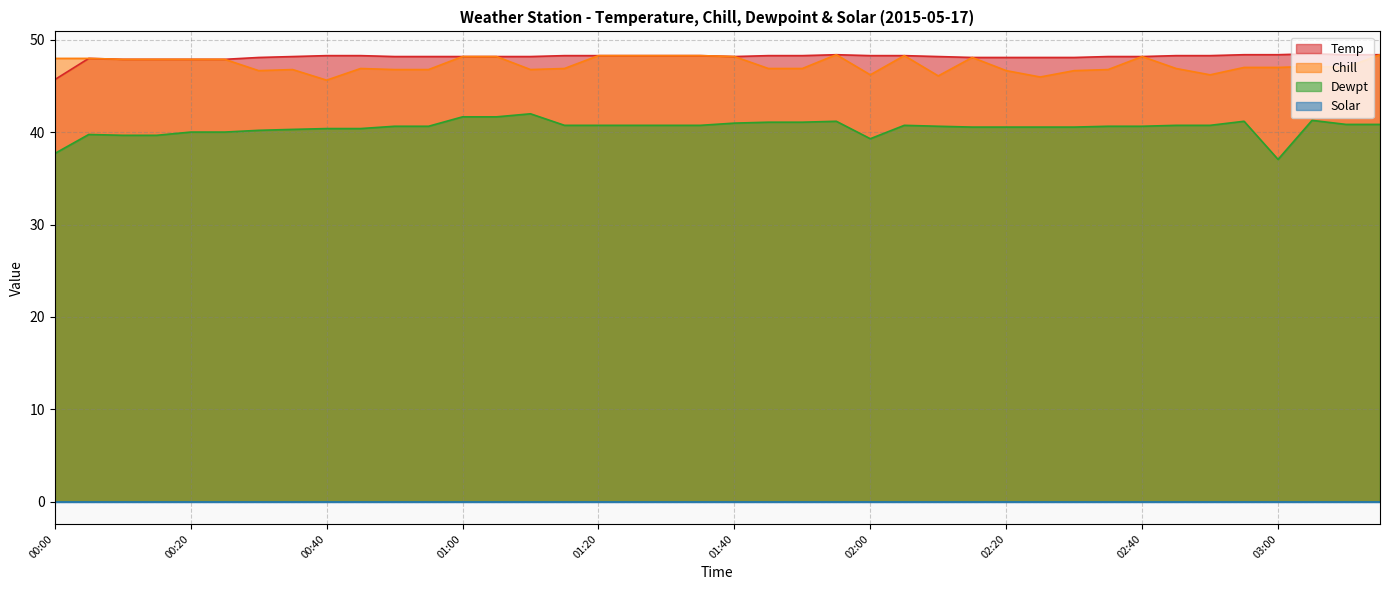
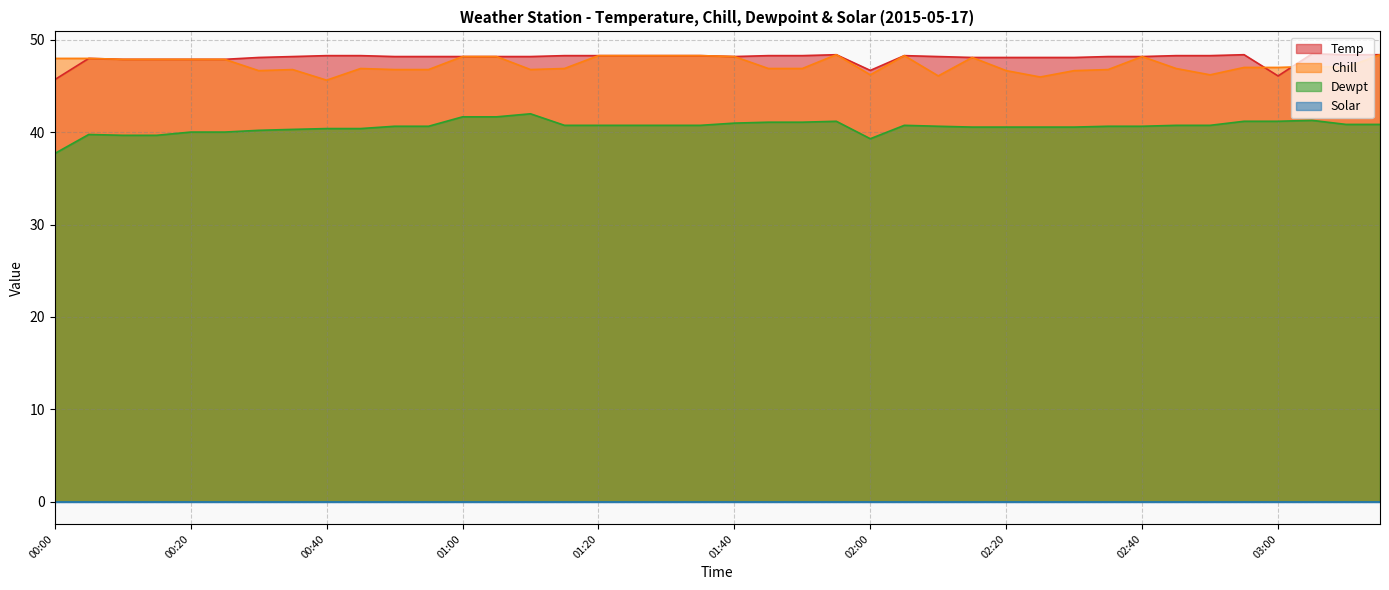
  {
    "Temp": {
      "00:00": 46,
      "00:40": 48,
-     "02:00": 48,
+     "02:00": 47,
      "02:20": 48,
-     "03:00": 48
+     "03:00": 46
    },
    "Chill": {
      "00:00": 48,
      "00:40": 46,
      "02:00": 46,
      "02:20": 47,
      "03:00": 47
    },
    "Dewpt": {
      "00:00": 38,
      "00:20": 40,
      "00:40": 40,
      "01:00": 42,
      "01:20": 41,
      "01:40": 41,
      "02:00": 39,
      "02:20": 41,
      "02:40": 41,
-     "03:00": 37
+     "03:00": 41
    },
    "Solar": {
      "00:00": 0,
      "00:20": 0,
      "00:40": 0,
      "01:00": 0,
      "01:20": 0,
      "01:40": 0,
      "02:00": 0,
      "02:20": 0,
      "02:40": 0,
      "03:00": 0
    }
  }
